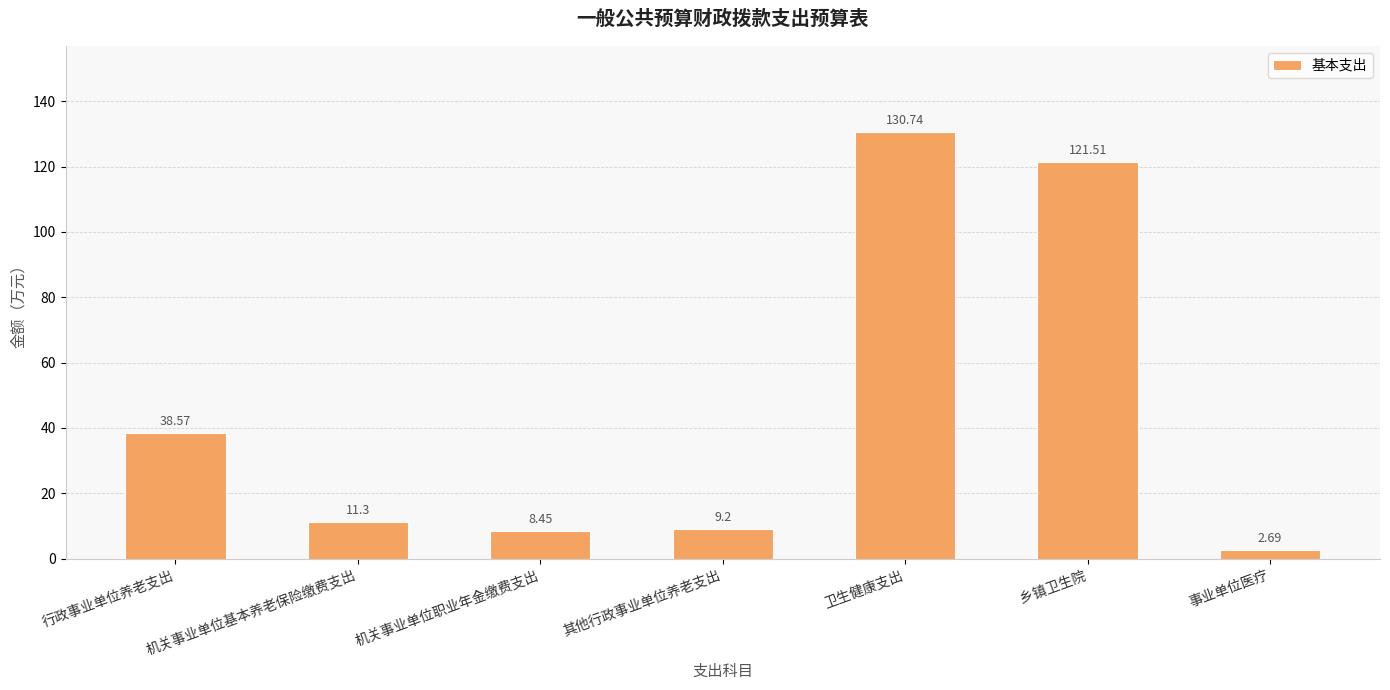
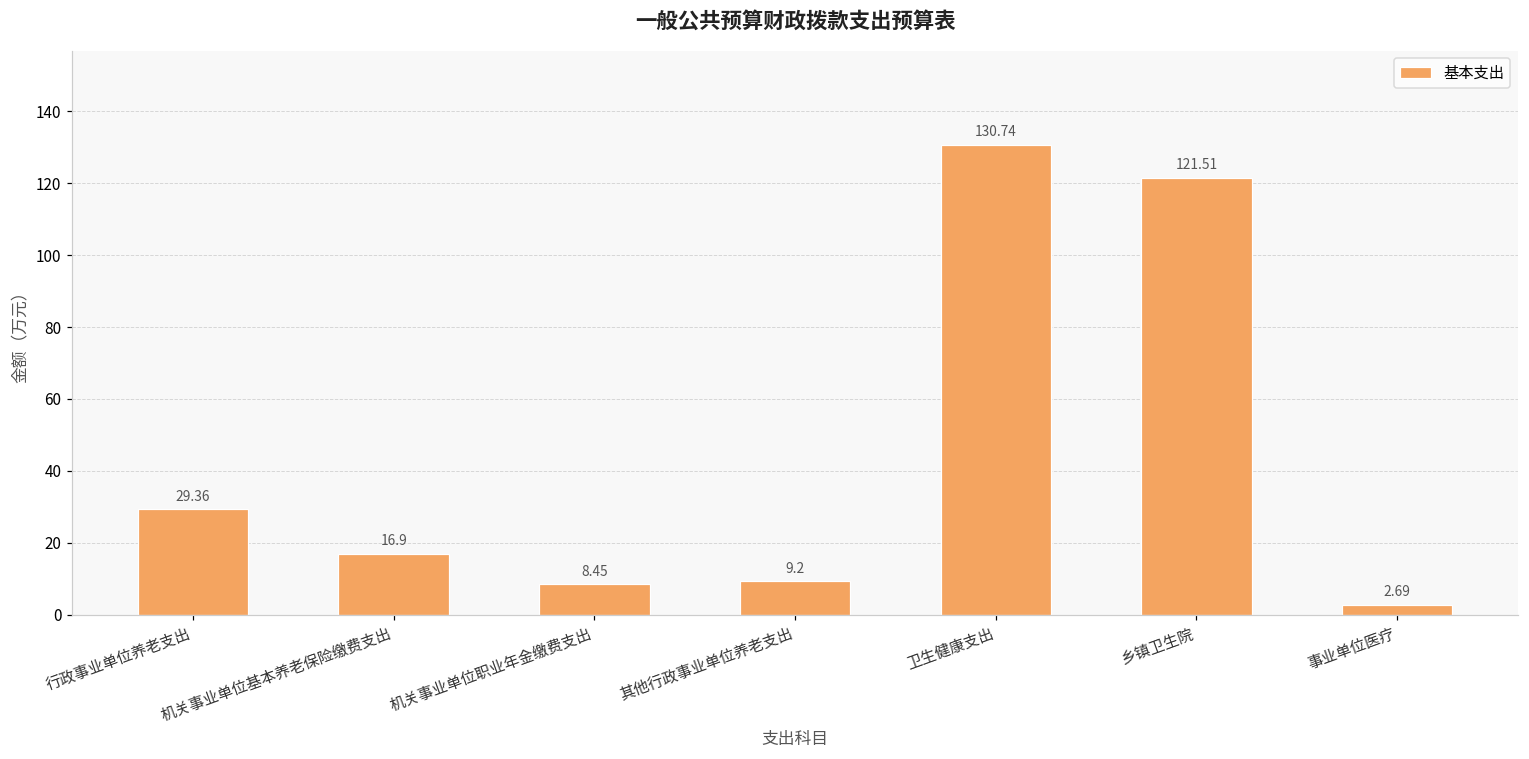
  {
-   "行政事业单位养老支出": 38.57,
-   "机关事业单位基本养老保险缴费支出": 11.3,
+   "行政事业单位养老支出": 29.36,
+   "机关事业单位基本养老保险缴费支出": 16.9,
    "机关事业单位职业年金缴费支出": 8.45,
    "其他行政事业单位养老支出": 9.2,
    "卫生健康支出": 130.74,
    "乡镇卫生院": 121.51,
    "事业单位医疗": 2.69
  }
